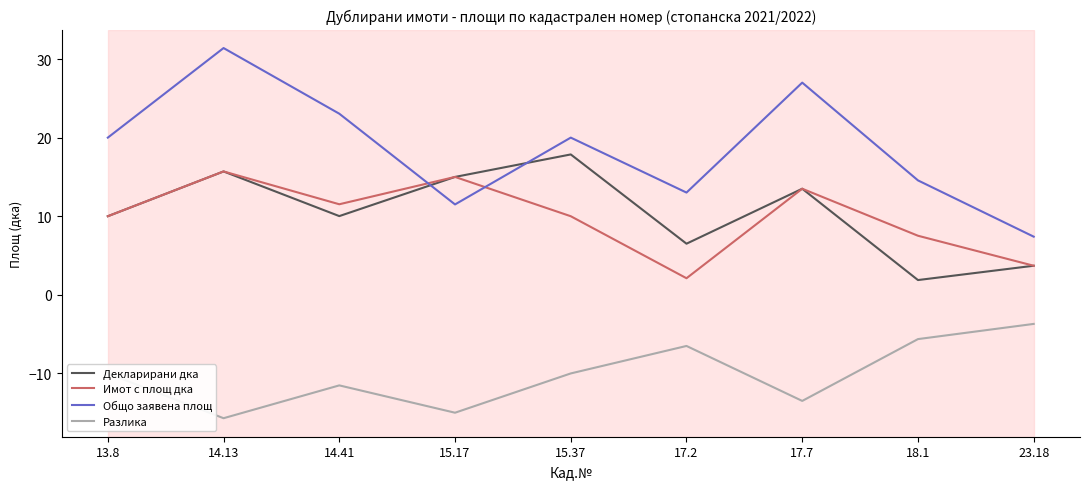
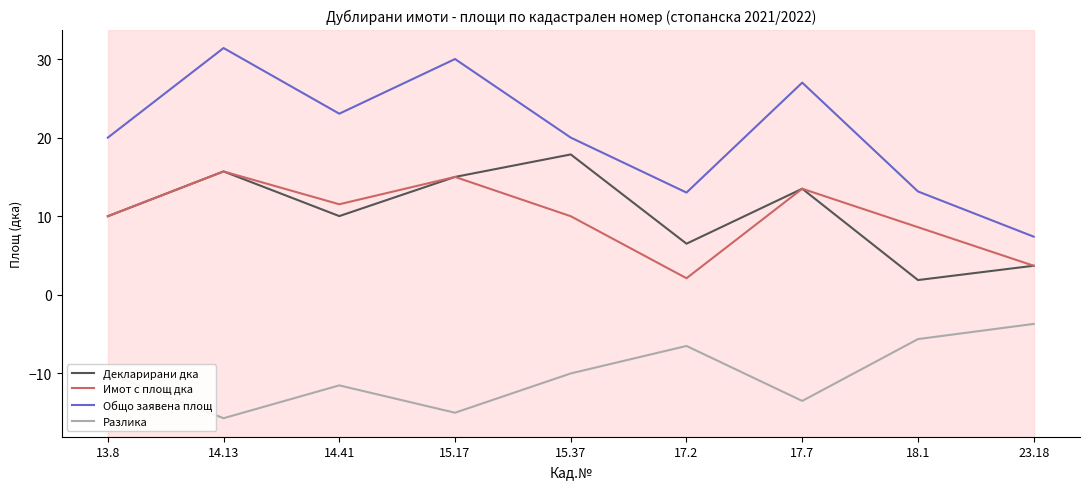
  {
    "Декларирани дка": {
      "14.41": 10,
      "15.37": 18,
      "17.2": 7,
      "18.1": 2
    },
    "Имот с площ дка": {
      "14.41": 12,
      "15.37": 10,
      "17.2": 2,
-     "18.1": 8
+     "18.1": 9
    },
    "Общо заявена площ": {
      "13.8": 20,
      "14.13": 31,
      "14.41": 23,
-     "15.17": 12,
+     "15.17": 30,
      "15.37": 20,
      "17.2": 13,
      "17.7": 27,
-     "18.1": 15,
+     "18.1": 13,
      "23.18": 7
    },
    "Разлика": {
      "14.13": -16,
      "14.41": -12,
      "15.17": -15,
      "15.37": -10,
      "17.2": -7,
      "17.7": -13,
      "18.1": -6,
      "23.18": -4
    }
  }
